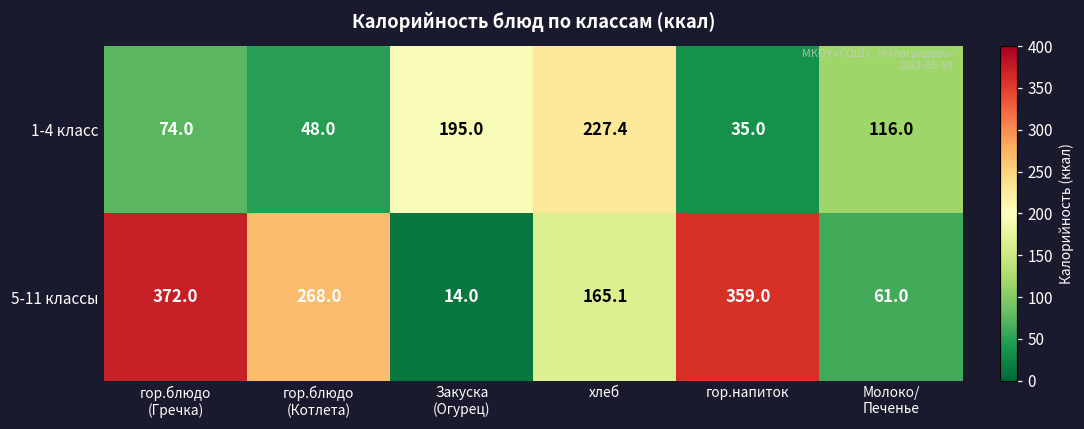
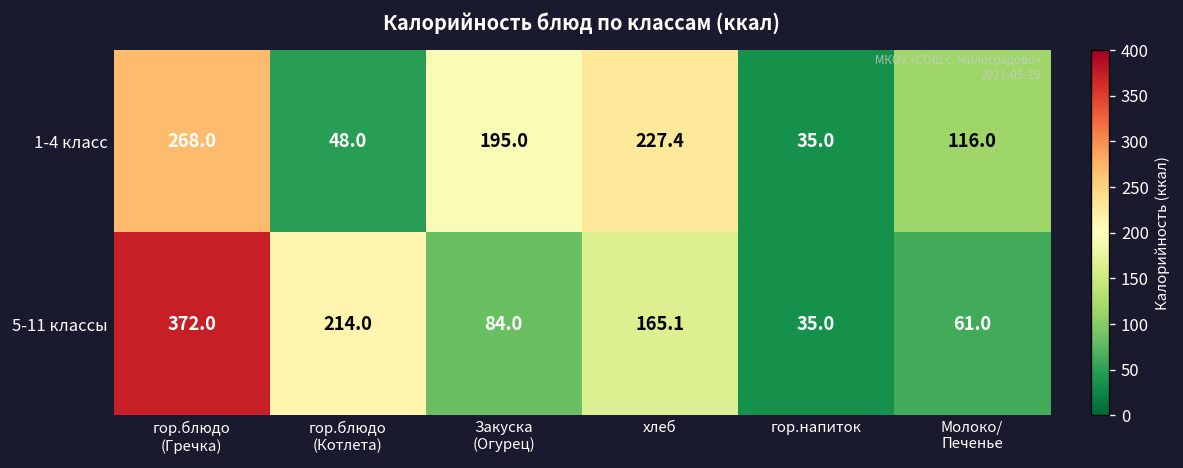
  {
    "1-4 класс": {
-     "гор.блюдо (Гречка)": 74.0,
+     "гор.блюдо (Гречка)": 268.0,
      "гор.блюдо (Котлета)": 48.0,
      "Закуска (Огурец)": 195.0,
      "хлеб": 227.4,
      "гор.напиток": 35.0
    },
    "5-11 классы": {
      "гор.блюдо (Гречка)": 372.0,
-     "гор.блюдо (Котлета)": 268.0,
-     "Закуска (Огурец)": 14.0,
+     "гор.блюдо (Котлета)": 214.0,
+     "Закуска (Огурец)": 84.0,
      "хлеб": 165.1,
-     "гор.напиток": 359.0,
+     "гор.напиток": 35.0,
      "Молоко/ Печенье": 61.0
    }
  }
